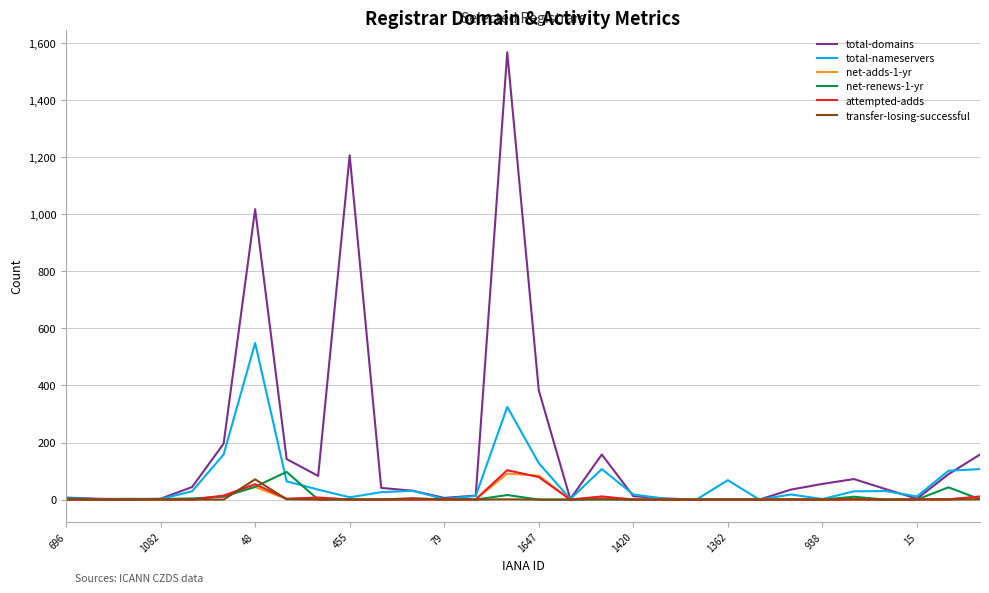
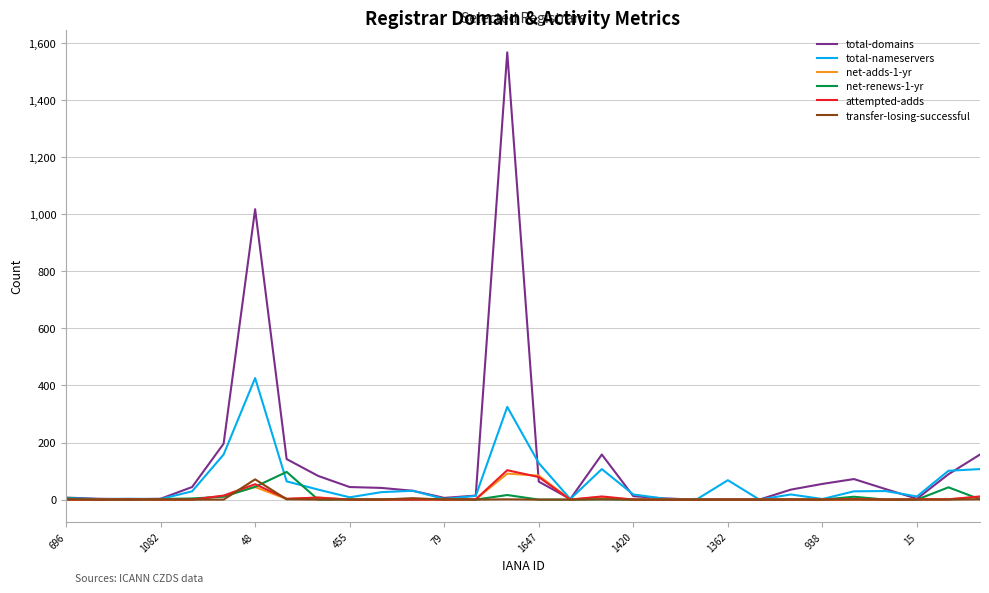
  {
    "total-domains": {
      "48": "1,020",
-     "455": "1,210",
-     "1647": "380",
+     "455": "40",
+     "1647": "60",
      "938": "60"
    },
    "total-nameservers": {
-     "48": "550",
+     "48": "430",
      "1647": "130",
      "1362": "70"
    },
    "attempted-adds": {
      "48": "50"
    },
    "transfer-losing-successful": {
      "48": "70"
    }
  }
